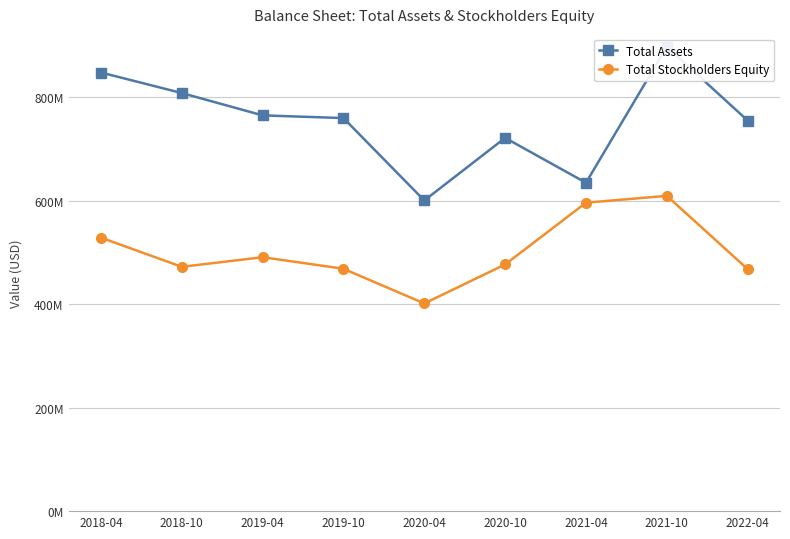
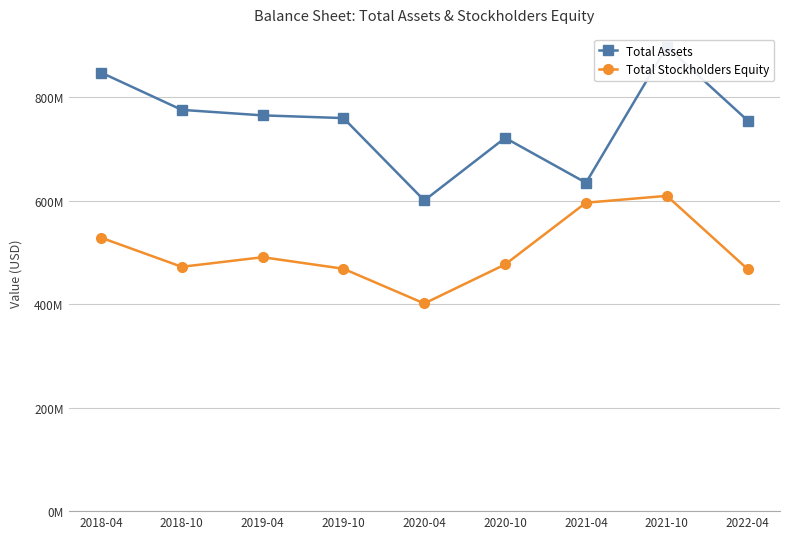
  {
    "Total Assets": {
      "2018-04": 850000000,
-     "2018-10": 810000000,
+     "2018-10": 780000000,
      "2019-04": 760000000,
      "2019-10": 760000000,
      "2020-04": 600000000,
      "2020-10": 720000000,
      "2021-04": 630000000,
      "2022-04": 750000000
    },
    "Total Stockholders Equity": {
      "2018-04": 530000000,
      "2018-10": 470000000,
      "2019-04": 490000000,
      "2019-10": 470000000,
      "2020-04": 400000000,
      "2020-10": 480000000,
      "2021-04": 600000000,
      "2021-10": 610000000,
      "2022-04": 470000000
    }
  }
